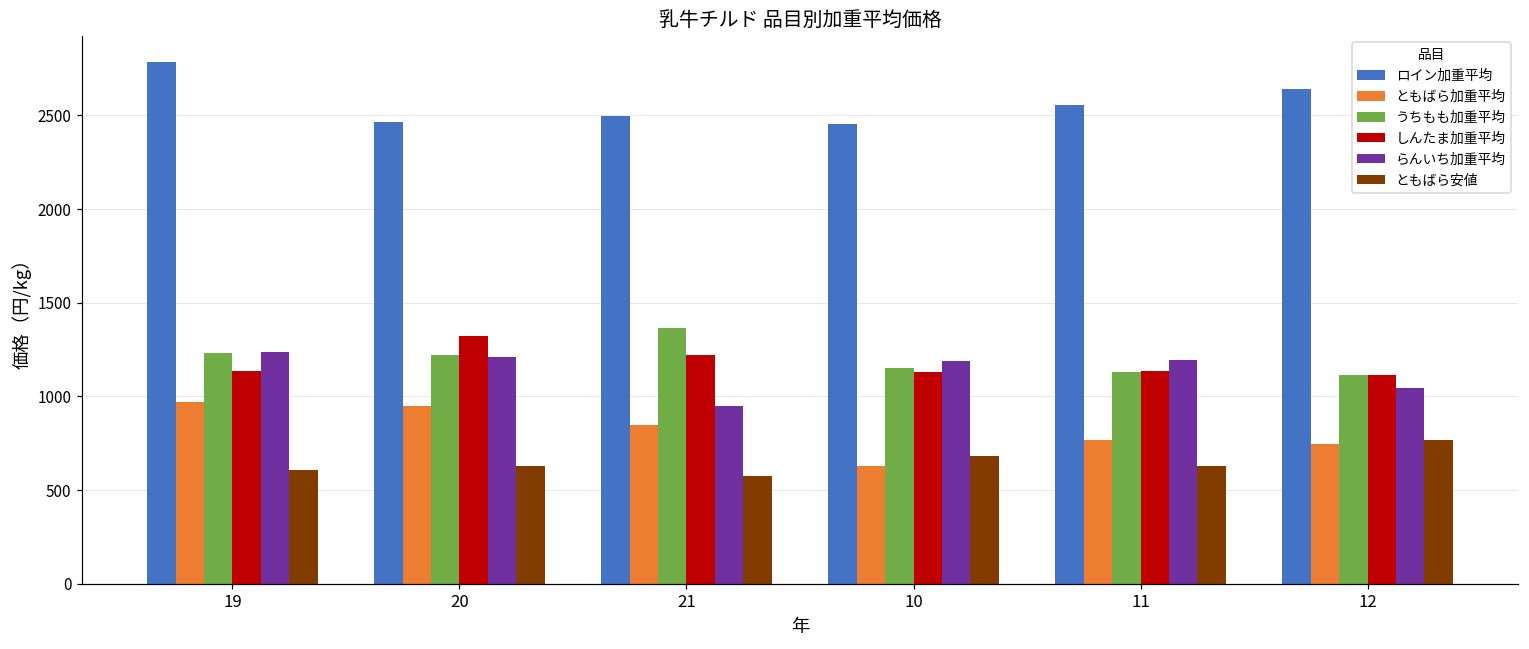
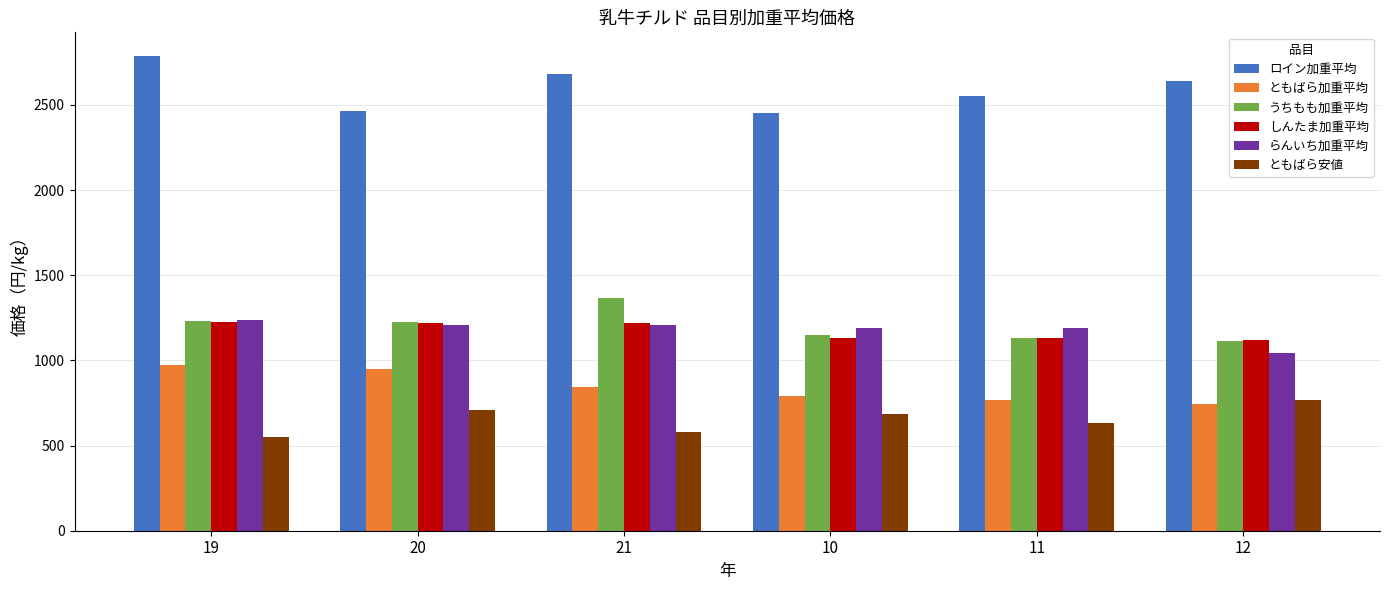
  {
    "ロイン加重平均": {
      "19": 2790,
      "20": 2470,
-     "21": 2500,
+     "21": 2680,
      "10": 2450,
      "11": 2560,
      "12": 2640
    },
    "ともばら加重平均": {
      "19": 970,
      "20": 950,
      "21": 850,
-     "10": 630,
+     "10": 790,
      "11": 770,
      "12": 750
    },
    "うちもも加重平均": {
      "19": 1230,
      "20": 1220,
      "21": 1370,
      "10": 1150,
      "11": 1130,
      "12": 1110
    },
    "しんたま加重平均": {
-     "19": 1140,
-     "20": 1330,
+     "19": 1230,
+     "20": 1220,
      "21": 1220,
      "10": 1130,
      "11": 1130,
      "12": 1120
    },
    "らんいち加重平均": {
      "19": 1240,
      "20": 1210,
-     "21": 950,
+     "21": 1210,
      "10": 1190,
      "11": 1190,
      "12": 1040
    },
    "ともばら安値": {
-     "19": 610,
-     "20": 630,
+     "19": 550,
+     "20": 710,
      "21": 580,
      "10": 680,
      "11": 630,
      "12": 770
    }
  }
